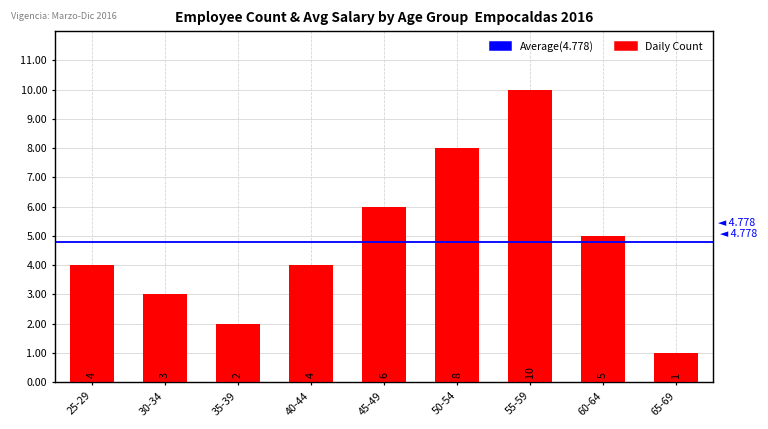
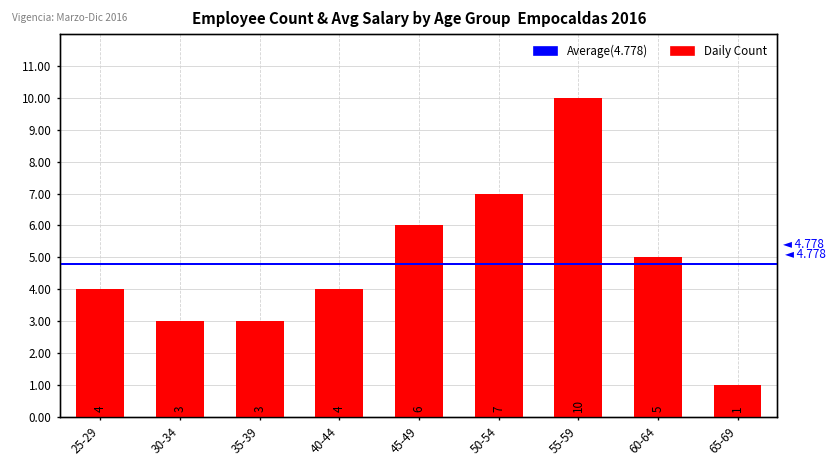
  {
    "25-29": 4,
    "30-34": 3,
-   "35-39": 2,
+   "35-39": 3,
    "40-44": 4,
    "45-49": 6,
-   "50-54": 8,
+   "50-54": 7,
    "55-59": 10,
    "60-64": 5,
    "65-69": 1
  }
